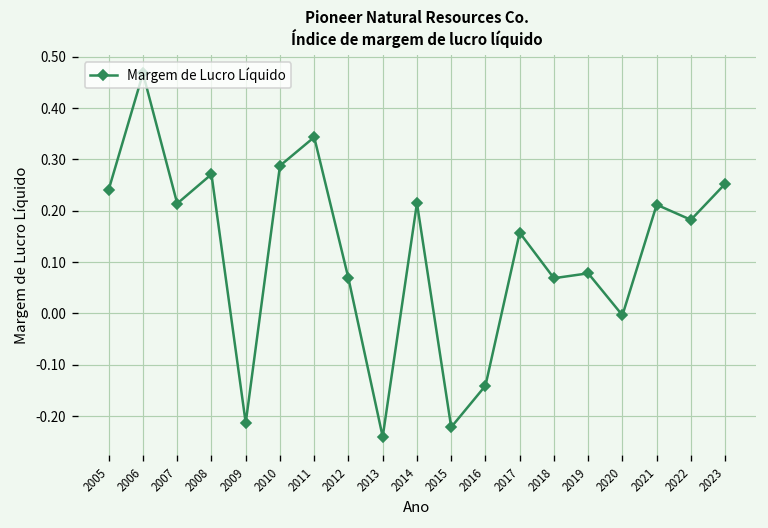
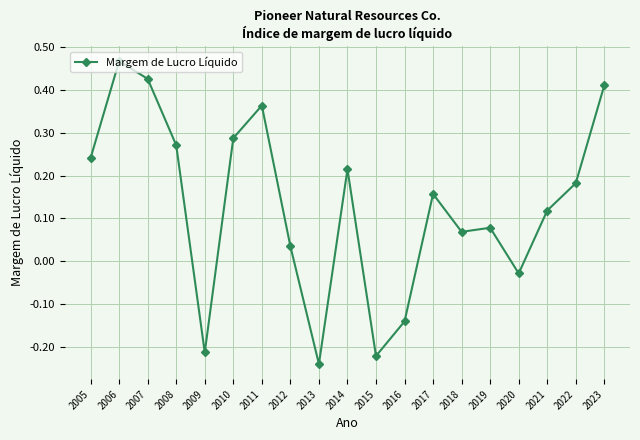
  {
    "2005": 0.24,
-   "2007": 0.21,
+   "2007": 0.43,
    "2008": 0.27,
    "2009": -0.21,
    "2010": 0.29,
-   "2011": 0.34,
-   "2012": 0.07,
+   "2011": 0.36,
+   "2012": 0.04,
    "2013": -0.24,
    "2014": 0.22,
    "2015": -0.22,
    "2016": -0.14,
    "2017": 0.16,
    "2018": 0.07,
    "2019": 0.08,
-   "2020": 0.00,
-   "2021": 0.21,
+   "2020": -0.03,
+   "2021": 0.12,
    "2022": 0.18,
-   "2023": 0.25
+   "2023": 0.41
  }
